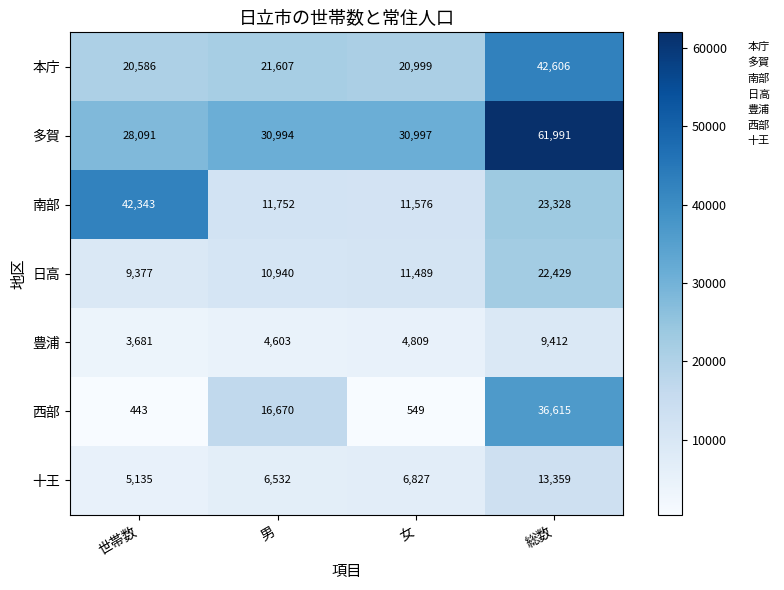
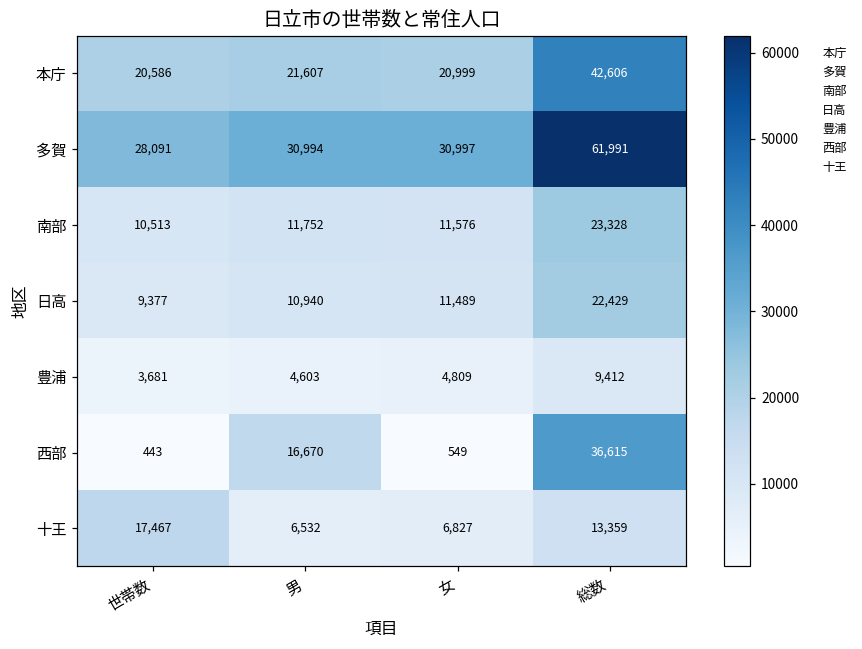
  {
    "南部": {
-     "世帯数": "42,343"
+     "世帯数": "10,513"
    },
    "十王": {
-     "世帯数": "5,135"
+     "世帯数": "17,467"
    }
  }
